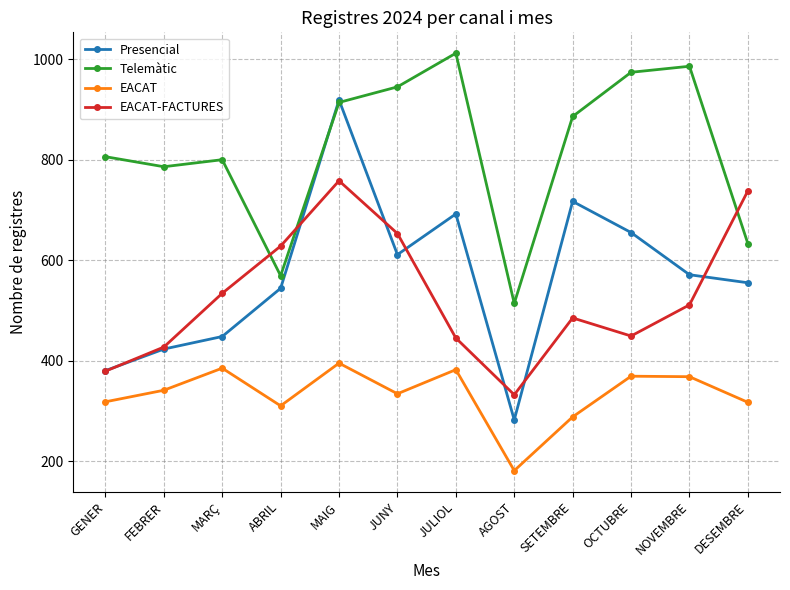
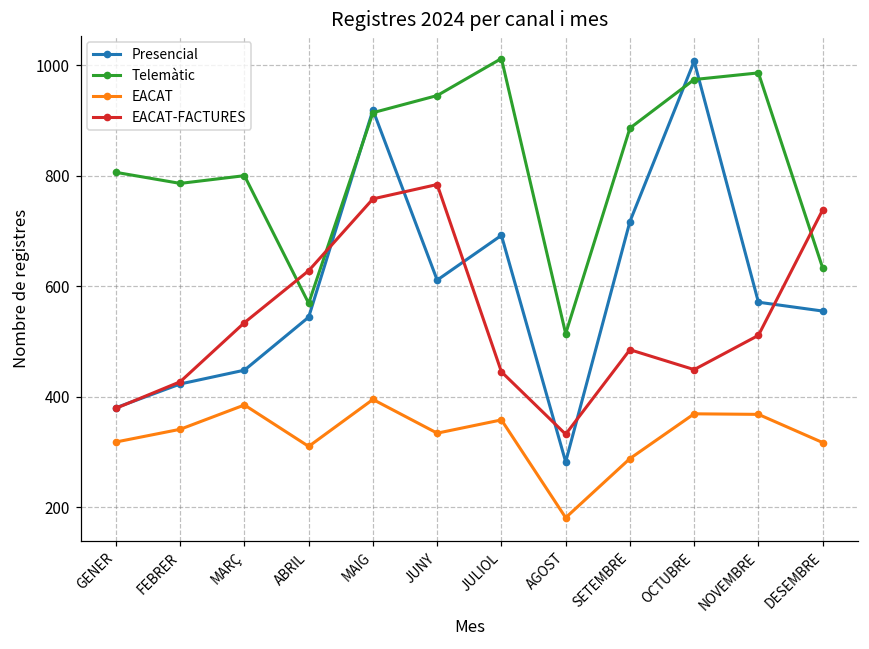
  {
    "Presencial": {
      "MARÇ": 450,
      "ABRIL": 540,
      "JUNY": 610,
      "JULIOL": 690,
      "AGOST": 280,
      "SETEMBRE": 720,
-     "OCTUBRE": 660,
+     "OCTUBRE": 1010,
      "NOVEMBRE": 570,
      "DESEMBRE": 560
    },
    "Telemàtic": {
      "GENER": 810,
      "FEBRER": 790,
      "MARÇ": 800,
      "ABRIL": 570,
      "JUNY": 950,
      "JULIOL": 1010,
      "AGOST": 510,
      "SETEMBRE": 890,
      "OCTUBRE": 970,
      "NOVEMBRE": 990,
      "DESEMBRE": 630
    },
    "EACAT": {
      "GENER": 320,
      "FEBRER": 340,
      "MARÇ": 390,
      "ABRIL": 310,
      "MAIG": 400,
      "JUNY": 330,
-     "JULIOL": 380,
+     "JULIOL": 360,
      "AGOST": 180,
      "SETEMBRE": 290,
      "OCTUBRE": 370,
      "NOVEMBRE": 370,
      "DESEMBRE": 320
    },
    "EACAT-FACTURES": {
      "MARÇ": 530,
      "ABRIL": 630,
      "MAIG": 760,
-     "JUNY": 650,
+     "JUNY": 780,
      "JULIOL": 450,
      "AGOST": 330,
      "SETEMBRE": 490,
      "OCTUBRE": 450,
      "NOVEMBRE": 510,
      "DESEMBRE": 740
    }
  }
